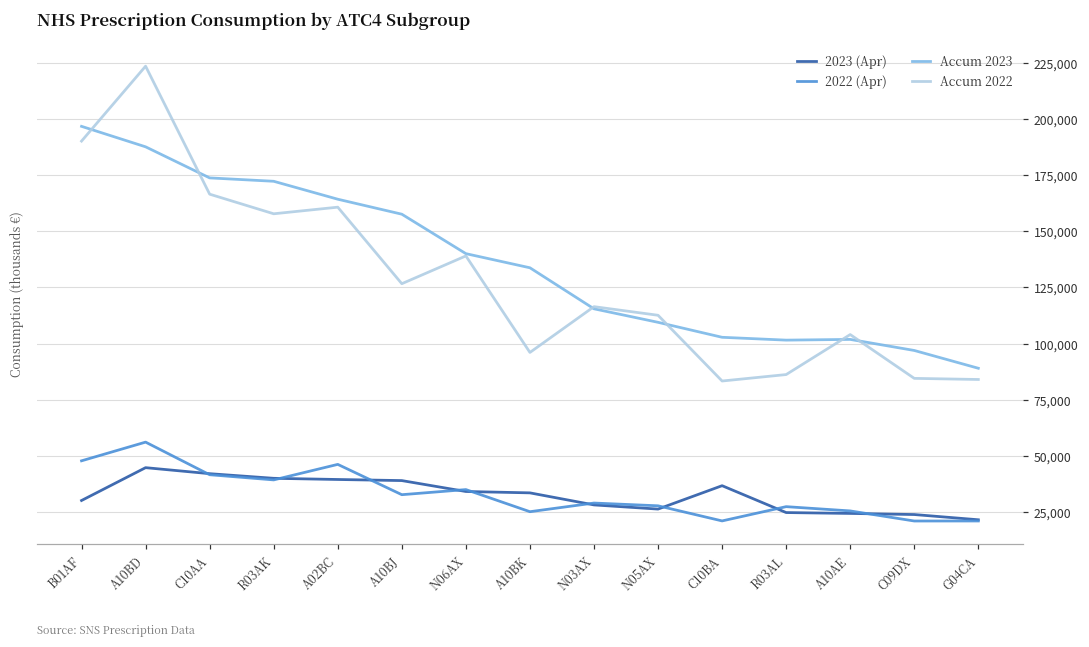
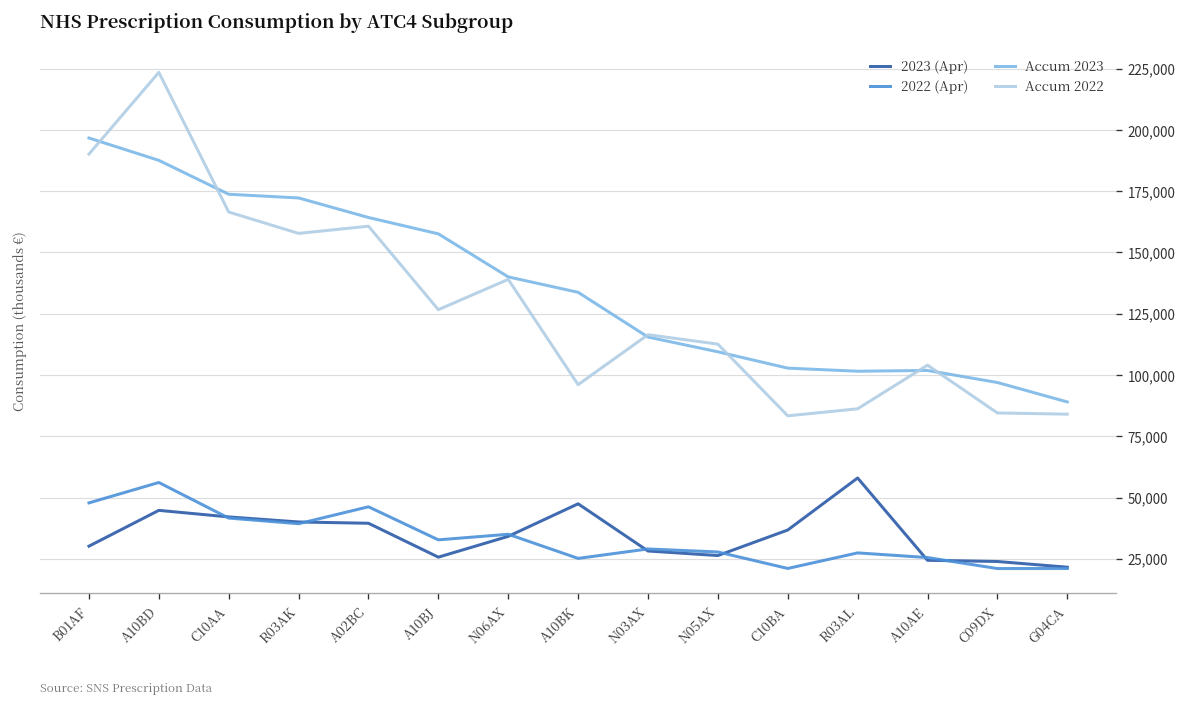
  {
    "2023 (Apr)": {
      "B01AF": "30,000",
      "A10BD": "45,000",
      "A02BC": "40,000",
-     "A10BJ": "39,000",
-     "A10BK": "34,000",
+     "A10BJ": "26,000",
+     "A10BK": "47,000",
      "N05AX": "26,000",
      "C10BA": "37,000",
-     "R03AL": "25,000",
+     "R03AL": "58,000",
      "C09DX": "24,000"
    },
    "2022 (Apr)": {
      "B01AF": "48,000",
      "A10BD": "56,000",
      "A02BC": "46,000",
      "A10BJ": "33,000",
      "A10BK": "25,000",
      "N05AX": "28,000",
      "C10BA": "21,000",
      "R03AL": "27,000",
      "C09DX": "21,000"
    }
  }
